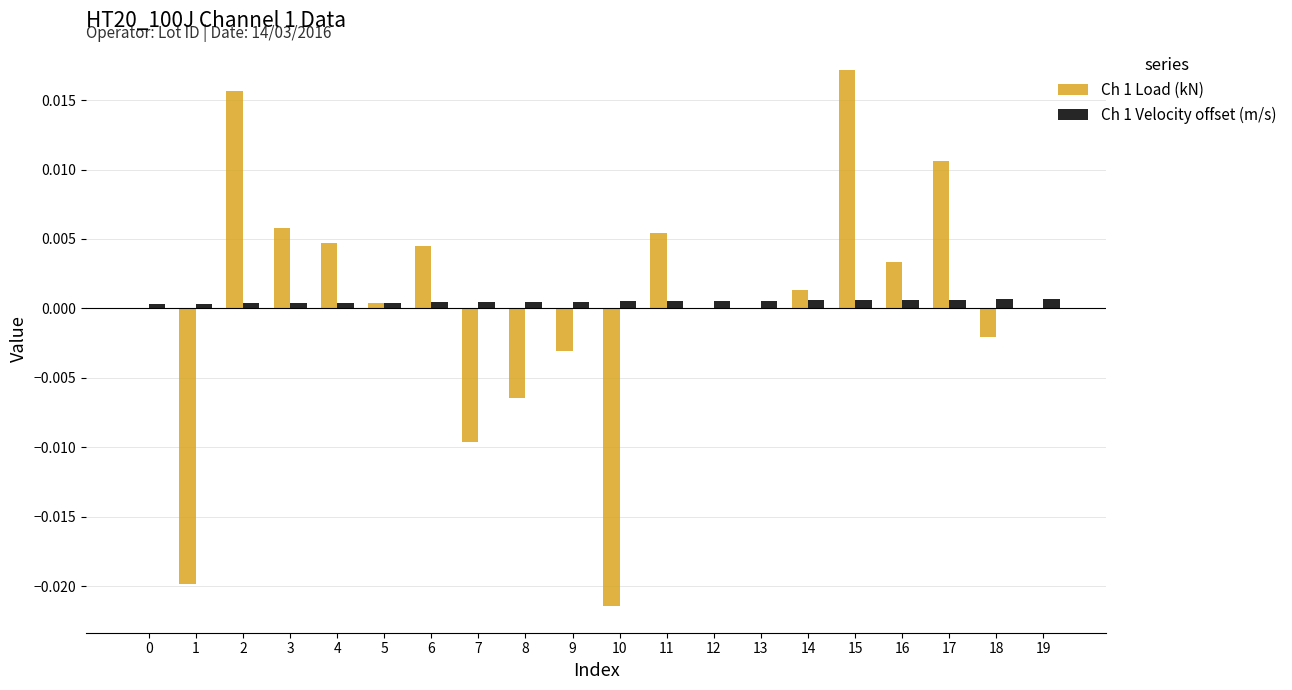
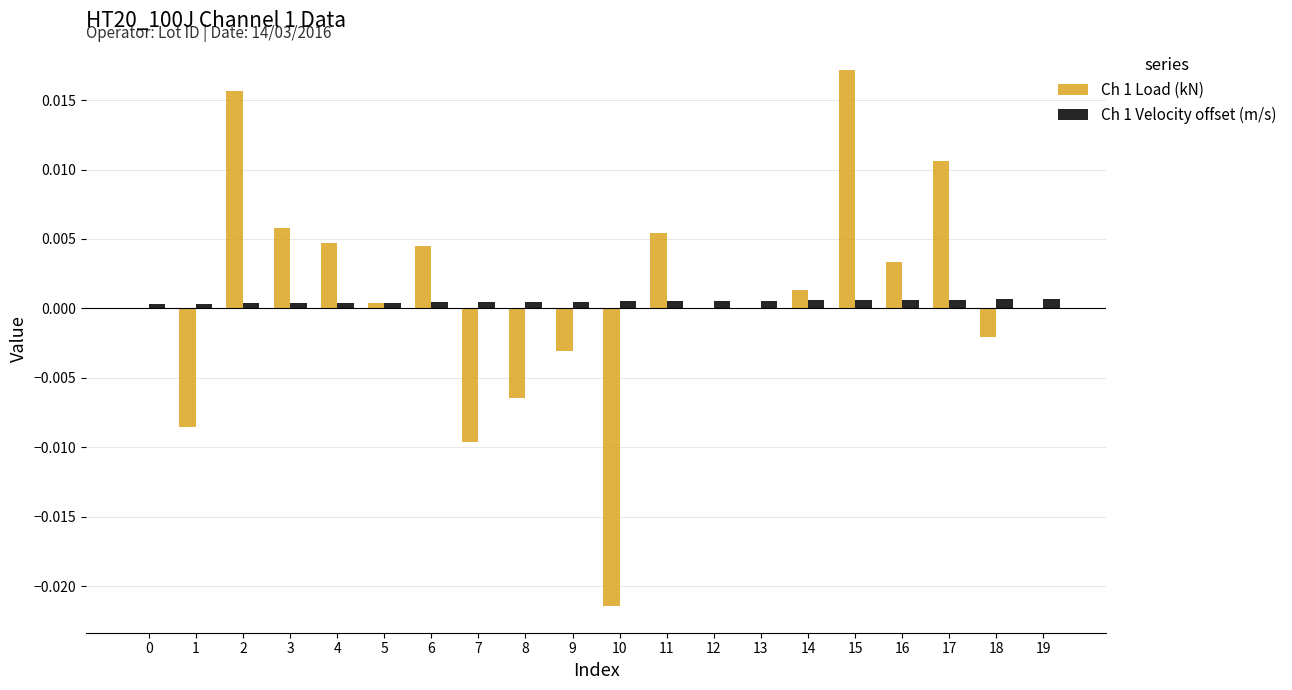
  {
    "Ch 1 Load (kN)": {
      "0": 0.0000,
-     "1": -0.0198,
+     "1": -0.0086,
      "2": 0.0156,
      "3": 0.0058,
      "4": 0.0047,
      "5": 0.0004,
      "6": 0.0045,
      "7": -0.0096,
      "8": -0.0064,
      "9": -0.0030,
      "10": -0.0214,
      "11": 0.0055,
      "12": 0.0000,
      "13": 0.0000,
      "14": 0.0014,
      "15": 0.0171,
      "16": 0.0033,
      "17": 0.0106,
      "18": -0.0020,
      "19": 0.0000
    },
    "Ch 1 Velocity offset (m/s)": {
      "0": 0.0003,
      "1": 0.0003,
      "2": 0.0004,
      "3": 0.0004,
      "4": 0.0004,
      "5": 0.0004,
      "6": 0.0004,
      "7": 0.0005,
      "8": 0.0005,
      "9": 0.0005,
      "10": 0.0005,
      "11": 0.0005,
      "12": 0.0005,
      "13": 0.0006,
      "14": 0.0006,
      "15": 0.0006,
      "16": 0.0006,
      "17": 0.0006,
      "18": 0.0006,
      "19": 0.0007
    }
  }
